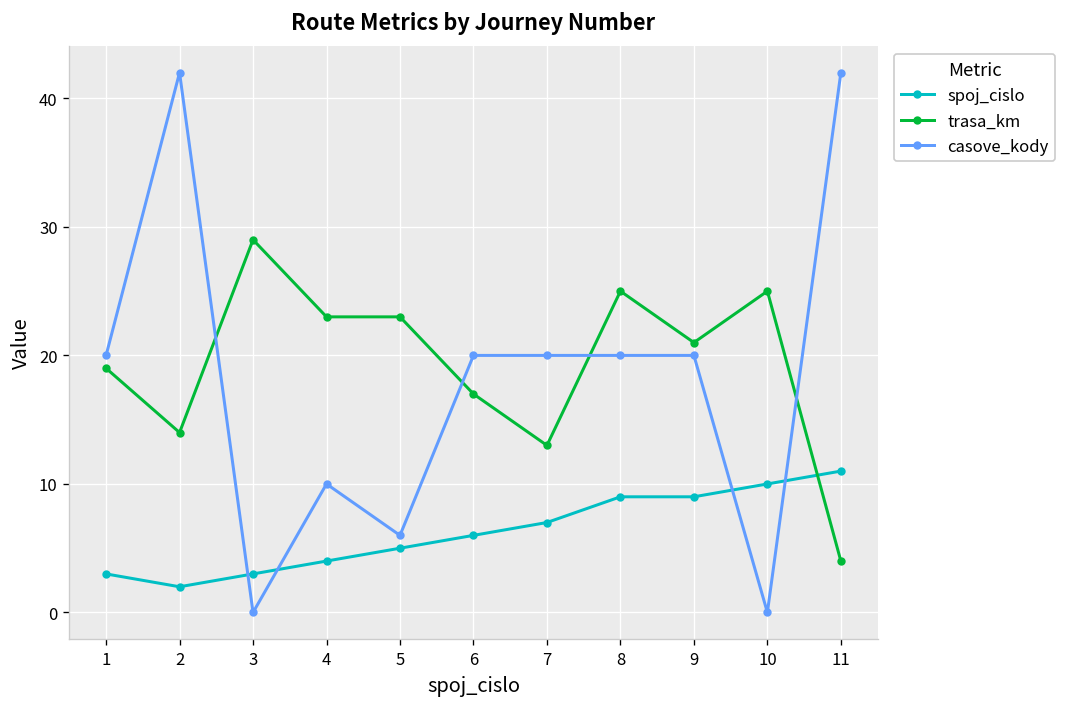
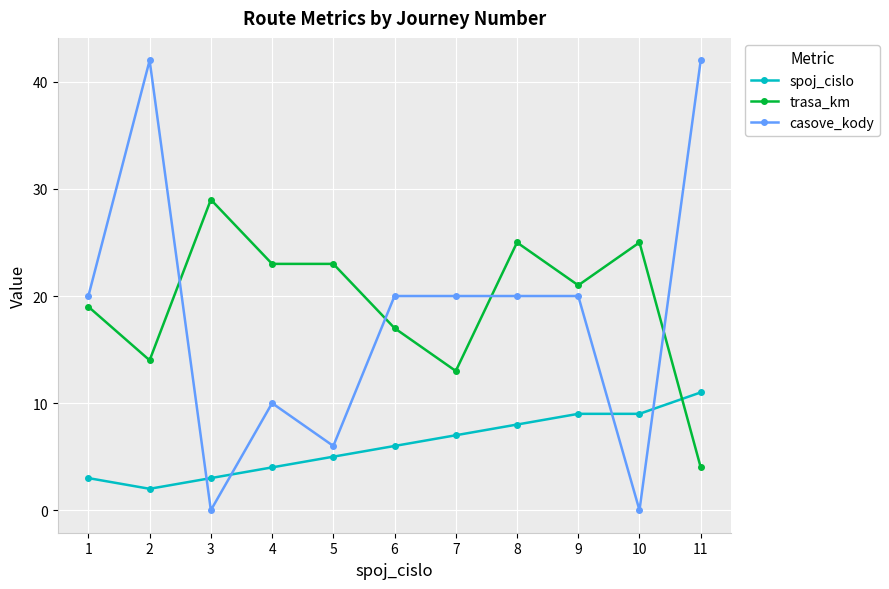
  {
    "spoj_cislo": {
      "1": 3,
      "2": 2,
      "3": 3,
      "4": 4,
      "5": 5,
      "6": 6,
      "7": 7,
-     "8": 9,
+     "8": 8,
      "9": 9,
-     "10": 10,
+     "10": 9,
      "11": 11
    },
    "trasa_km": {
      "1": 19,
      "2": 14,
      "3": 29,
      "4": 23,
      "5": 23,
      "6": 17,
      "7": 13,
      "8": 25,
      "9": 21,
      "10": 25,
      "11": 4
    },
    "casove_kody": {
      "1": 20,
      "2": 42,
      "3": 0,
      "4": 10,
      "5": 6,
      "6": 20,
      "7": 20,
      "8": 20,
      "9": 20,
      "10": 0,
      "11": 42
    }
  }
